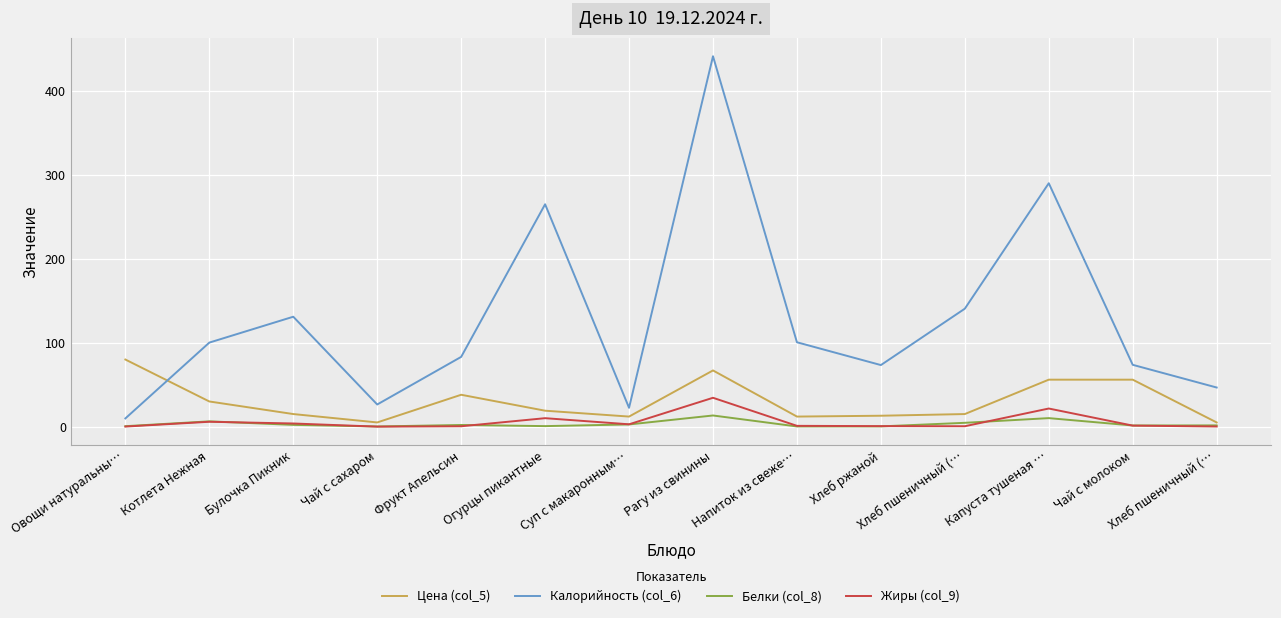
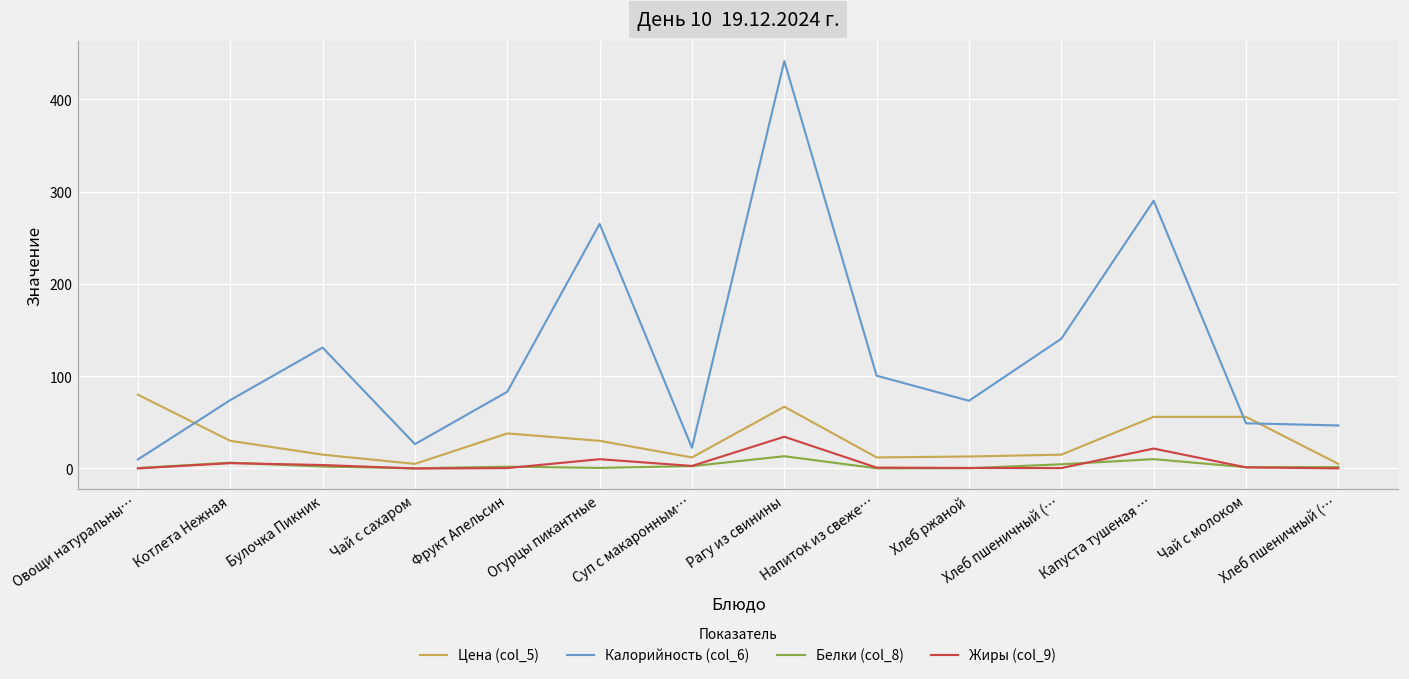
  {
    "Цена (col_5)": {
      "Овощи натуральны…": 80,
      "Котлета Нежная": 30,
      "Булочка Пикник": 20,
      "Чай с сахаром": 10,
      "Фрукт Апельсин": 40,
-     "Огурцы пикантные": 20,
+     "Огурцы пикантные": 30,
      "Суп с макаронным…": 10,
      "Рагу из свинины": 70,
      "Напиток из свеже…": 10,
      "Хлеб ржаной": 10,
      "Капуста тушеная …": 60,
      "Чай с молоком": 60
    },
    "Калорийность (col_6)": {
      "Овощи натуральны…": 10,
-     "Котлета Нежная": 100,
+     "Котлета Нежная": 70,
      "Булочка Пикник": 130,
      "Чай с сахаром": 30,
      "Фрукт Апельсин": 80,
      "Огурцы пикантные": 270,
      "Суп с макаронным…": 20,
      "Рагу из свинины": 440,
      "Напиток из свеже…": 100,
      "Хлеб ржаной": 70,
      "Капуста тушеная …": 290,
-     "Чай с молоком": 70
+     "Чай с молоком": 50
    },
    "Белки (col_8)": {
      "Огурцы пикантные": 0,
      "Рагу из свинины": 10,
      "Капуста тушеная …": 10
    },
    "Жиры (col_9)": {
      "Огурцы пикантные": 10,
      "Рагу из свинины": 30,
      "Капуста тушеная …": 20
    }
  }
